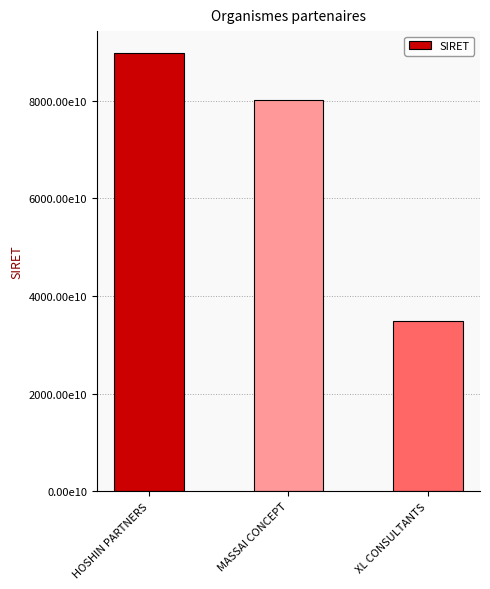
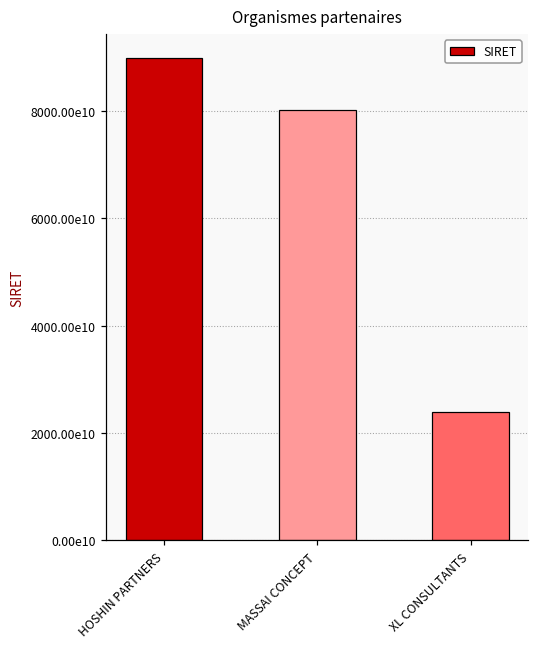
  {
    "HOSHIN PARTNERS": 90000000000000,
    "MASSAI CONCEPT": 80000000000000,
-   "XL CONSULTANTS": 35000000000000
+   "XL CONSULTANTS": 24000000000000
  }
